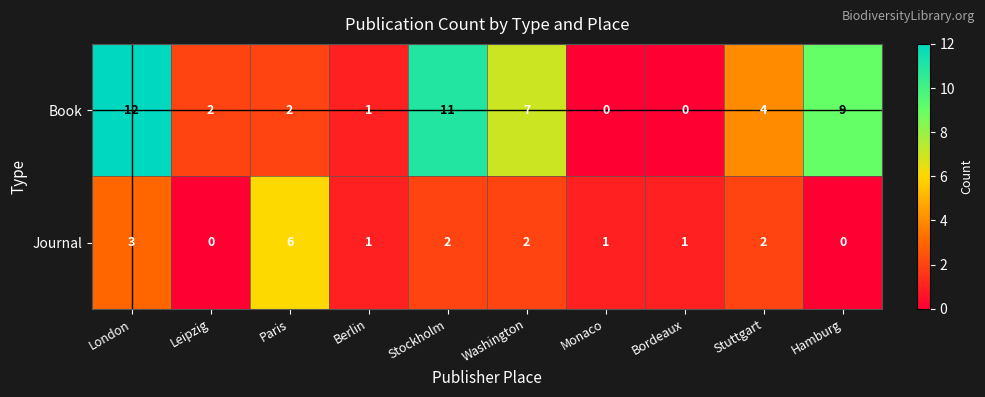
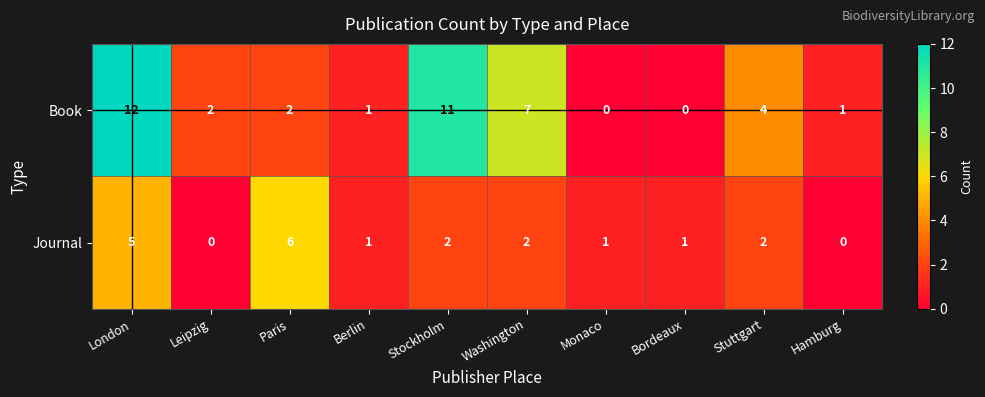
  {
    "Book": {
      "London": 12,
      "Leipzig": 2,
      "Paris": 2,
      "Berlin": 1,
      "Stockholm": 11,
      "Washington": 7,
      "Monaco": 0,
      "Bordeaux": 0,
      "Stuttgart": 4,
-     "Hamburg": 9
+     "Hamburg": 1
    },
    "Journal": {
-     "London": 3,
+     "London": 5,
      "Leipzig": 0,
      "Paris": 6,
      "Berlin": 1,
      "Stockholm": 2,
      "Washington": 2,
      "Monaco": 1,
      "Bordeaux": 1,
      "Stuttgart": 2,
      "Hamburg": 0
    }
  }
